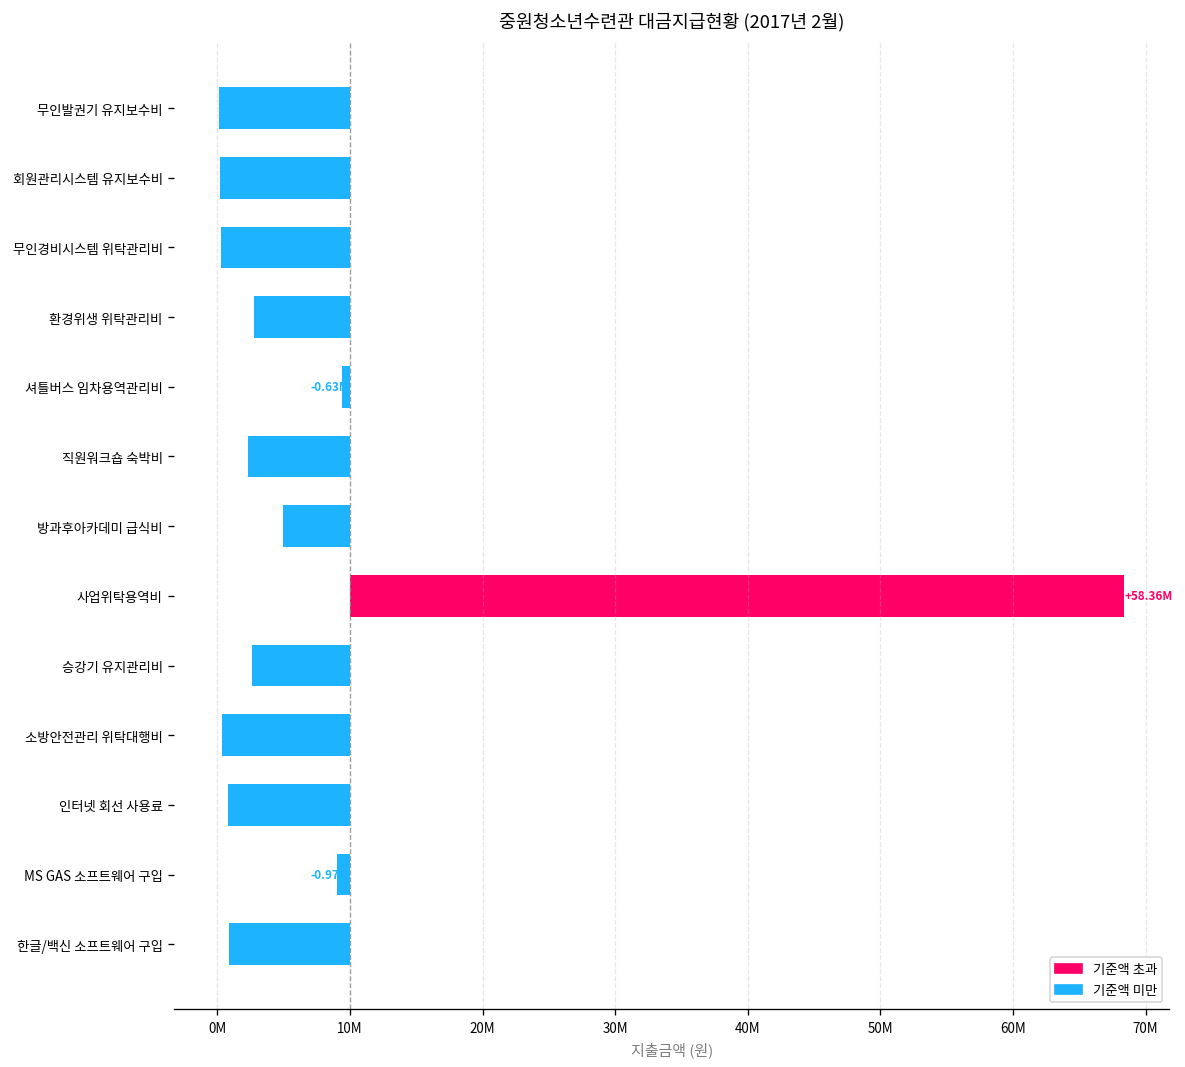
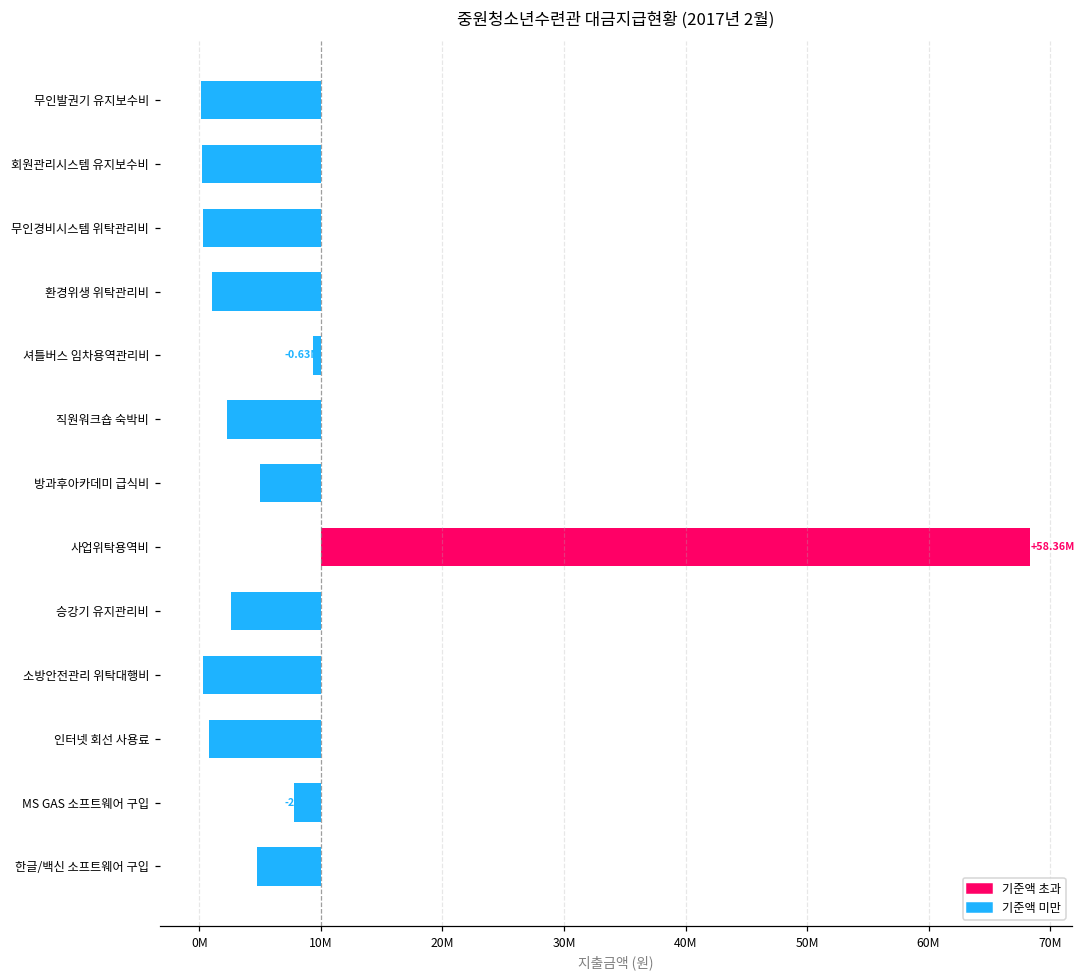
  {
    "무인발권기 유지보수비": 200000,
    "회원관리시스템 유지보수비": 200000,
    "무인경비시스템 위탁관리비": 300000,
-   "환경위생 위탁관리비": 2800000,
+   "환경위생 위탁관리비": 1000000,
    "직원워크숍 숙박비": 2300000,
    "방과후아카데미 급식비": 5000000,
    "승강기 유지관리비": 2600000,
    "소방안전관리 위탁대행비": 300000,
    "인터넷 회선 사용료": 800000,
-   "MS GAS 소프트웨어 구입": 9000000,
-   "한글/백신 소프트웨어 구입": 800000
+   "MS GAS 소프트웨어 구입": 7800000,
+   "한글/백신 소프트웨어 구입": 4700000
  }
